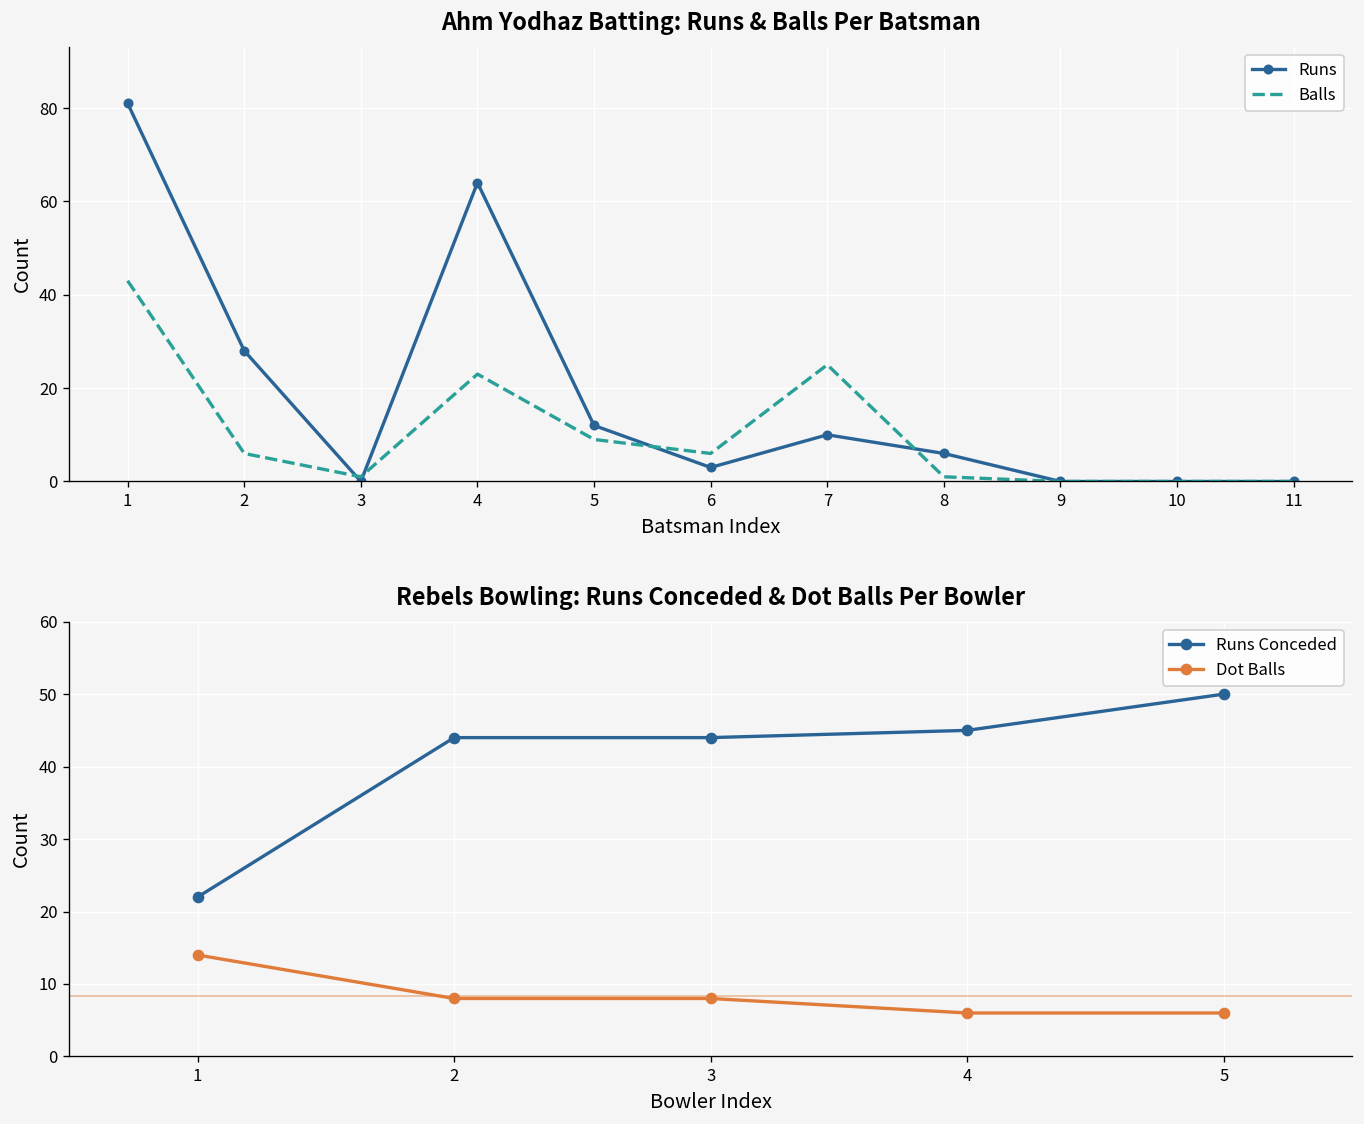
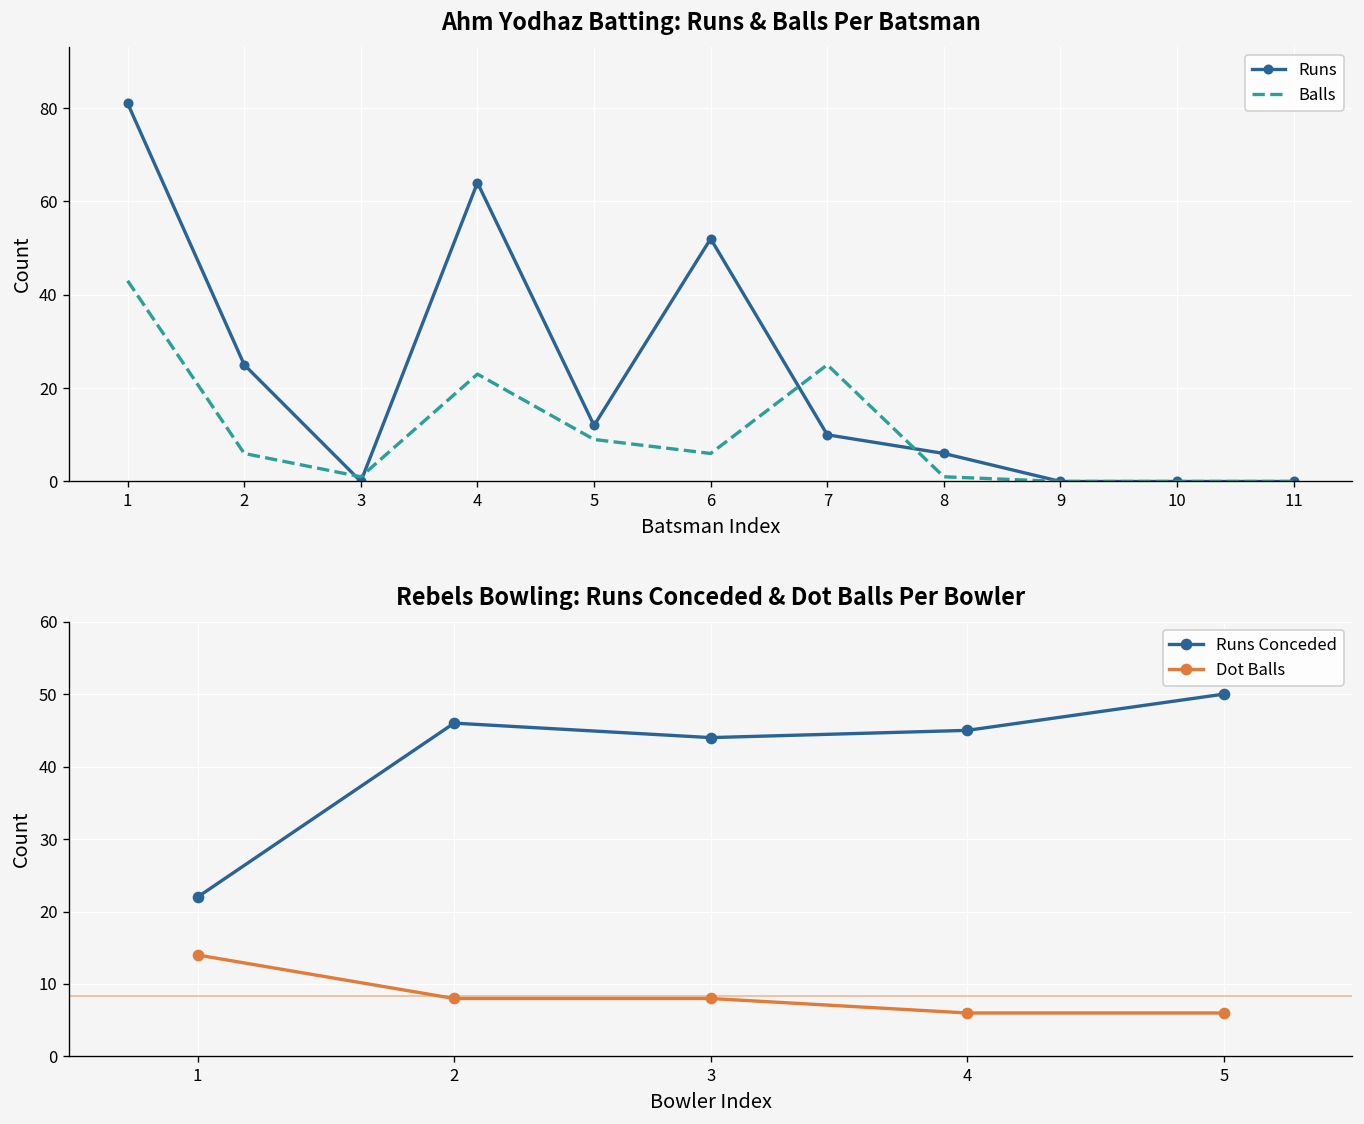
  {
    "Ahm Yodhaz Batting: Runs & Balls Per Batsman": {
      "Runs": {
        "1": 81,
-       "2": 28,
+       "2": 25,
        "3": 0,
        "4": 64,
        "5": 12,
-       "6": 3,
+       "6": 52,
        "7": 10,
        "8": 6
      },
      "Balls": {
        "1": 43,
        "2": 6,
        "3": 1,
        "4": 23,
        "5": 9,
        "6": 6,
        "7": 25,
        "8": 1
      }
    },
    "Rebels Bowling: Runs Conceded & Dot Balls Per Bowler": {
      "Runs Conceded": {
        "1": 22,
-       "2": 44,
+       "2": 46,
        "3": 44,
        "4": 45,
        "5": 50
      },
      "Dot Balls": {
        "1": 14,
        "2": 8,
        "3": 8,
        "4": 6,
        "5": 6
      }
    }
  }
